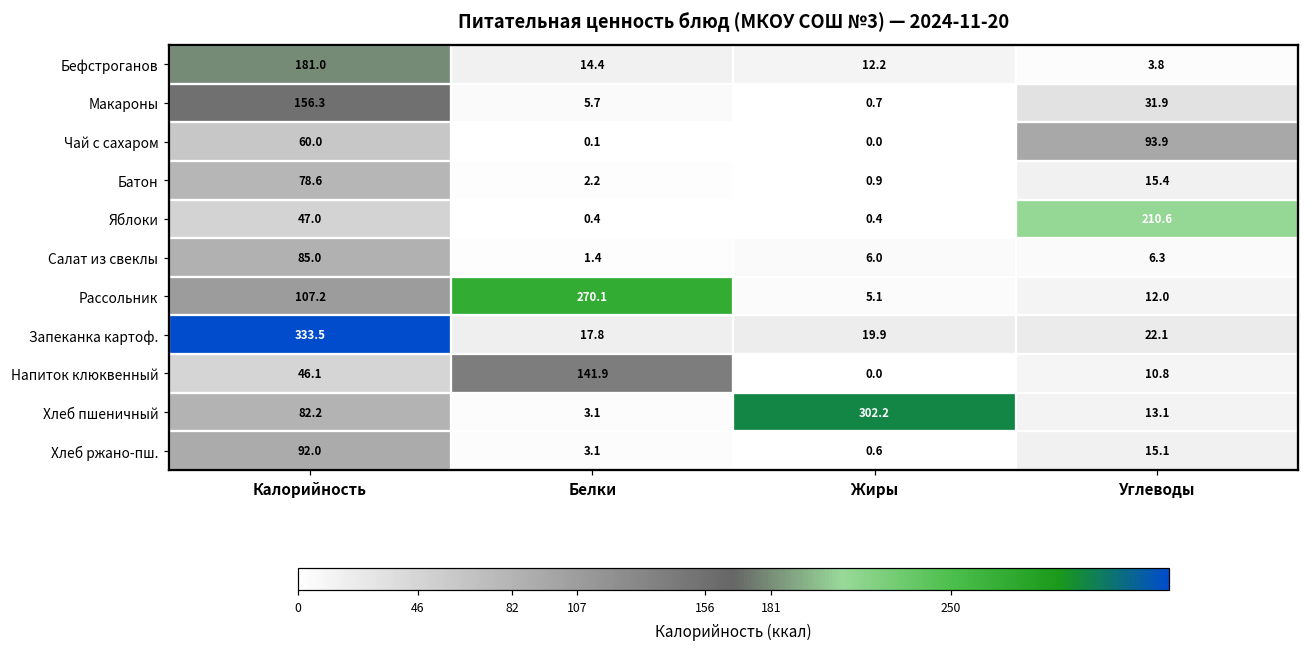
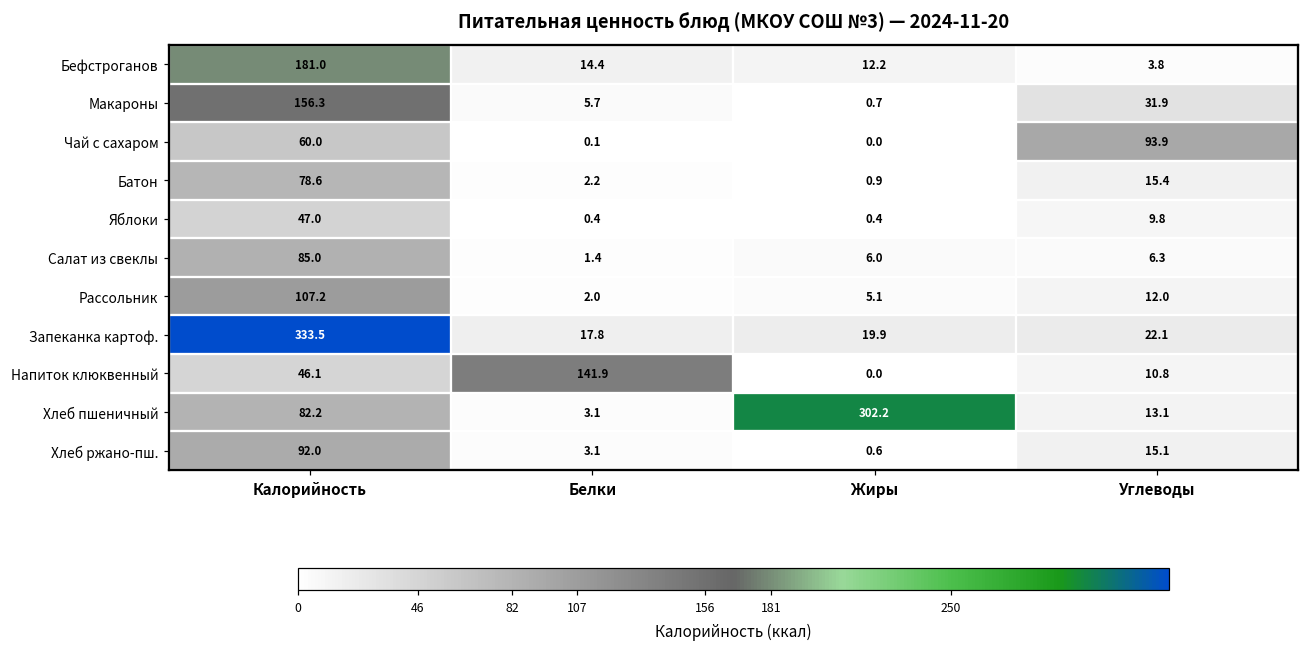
  {
    "Бефстроганов": {
      "Калорийность": 181.0,
      "Белки": 14.4,
      "Жиры": 12.2,
      "Углеводы": 3.8
    },
    "Макароны": {
      "Калорийность": 156.3,
      "Белки": 5.7,
      "Жиры": 0.7,
      "Углеводы": 31.9
    },
    "Чай с сахаром": {
      "Калорийность": 60.0,
      "Белки": 0.1,
      "Жиры": 0.0,
      "Углеводы": 93.9
    },
    "Батон": {
      "Калорийность": 78.6,
      "Белки": 2.2,
      "Жиры": 0.9,
      "Углеводы": 15.4
    },
    "Яблоки": {
      "Калорийность": 47.0,
      "Белки": 0.4,
      "Жиры": 0.4,
-     "Углеводы": 210.6
+     "Углеводы": 9.8
    },
    "Салат из свеклы": {
      "Калорийность": 85.0,
      "Белки": 1.4,
      "Жиры": 6.0,
      "Углеводы": 6.3
    },
    "Рассольник": {
      "Калорийность": 107.2,
-     "Белки": 270.1,
+     "Белки": 2.0,
      "Жиры": 5.1,
      "Углеводы": 12.0
    },
    "Запеканка картоф.": {
      "Калорийность": 333.5,
      "Белки": 17.8,
      "Жиры": 19.9,
      "Углеводы": 22.1
    },
    "Напиток клюквенный": {
      "Калорийность": 46.1,
      "Белки": 141.9,
      "Жиры": 0.0,
      "Углеводы": 10.8
    },
    "Хлеб пшеничный": {
      "Калорийность": 82.2,
      "Белки": 3.1,
      "Жиры": 302.2,
      "Углеводы": 13.1
    },
    "Хлеб ржано-пш.": {
      "Калорийность": 92.0,
      "Белки": 3.1,
      "Жиры": 0.6,
      "Углеводы": 15.1
    }
  }
